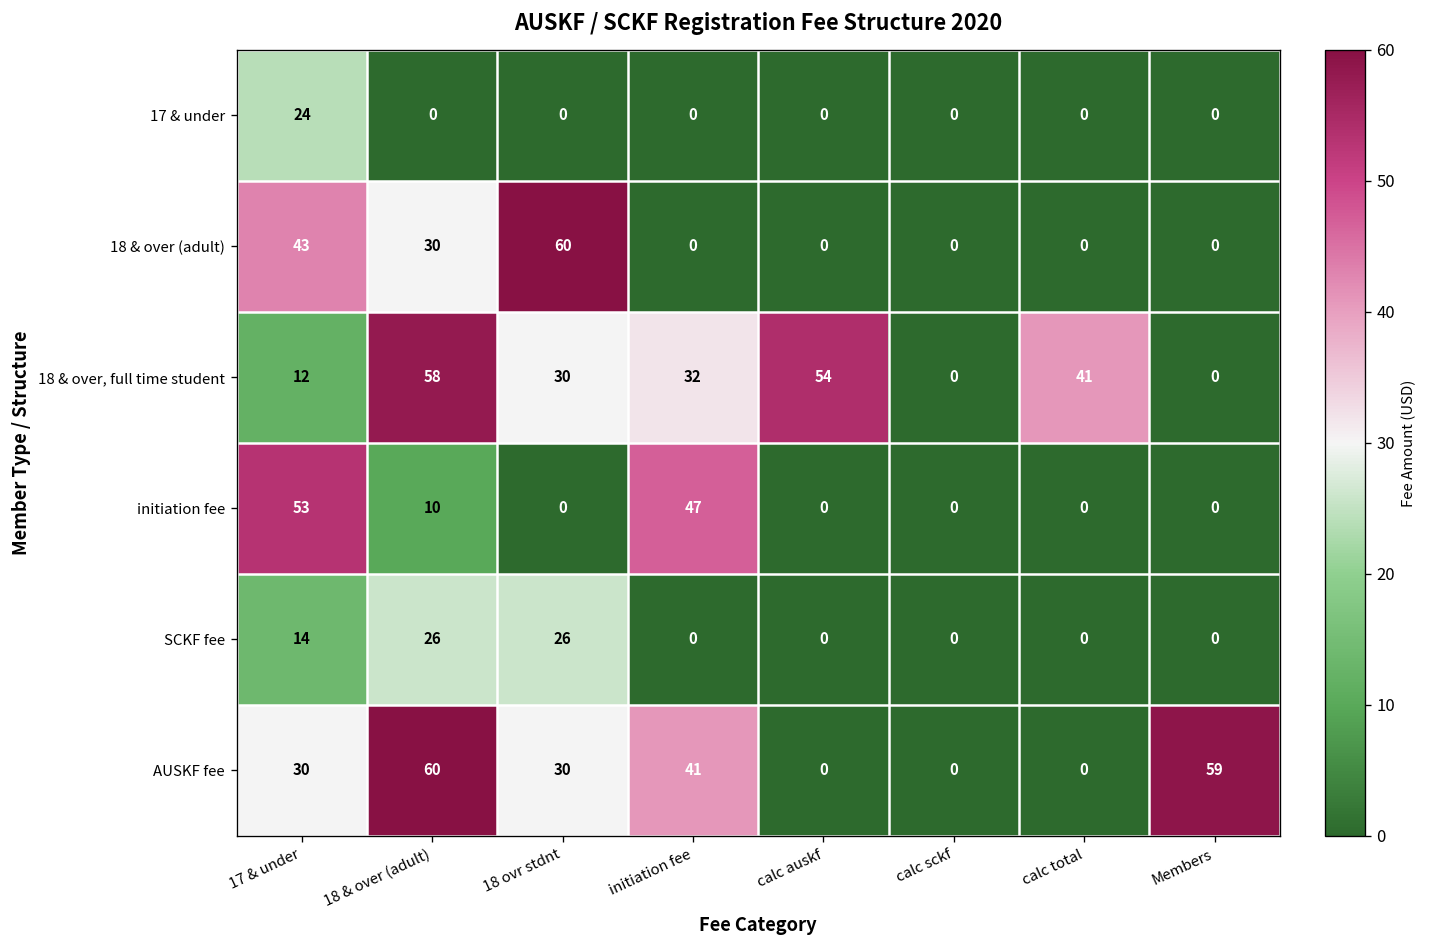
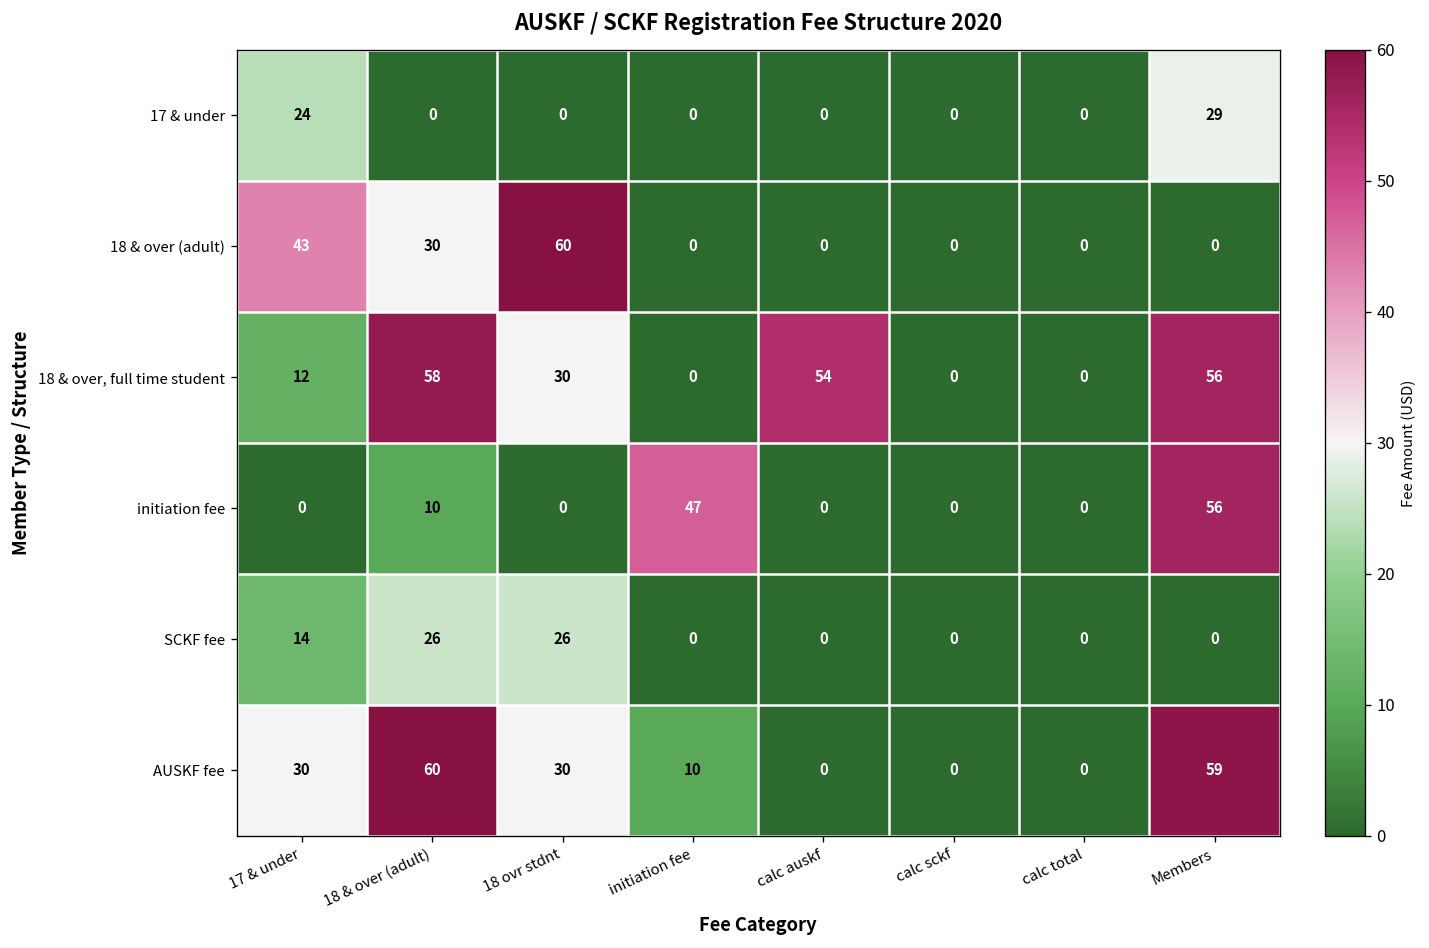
  {
    "17 & under": {
      "17 & under": 24,
      "18 & over (adult)": 0,
      "18 ovr stdnt": 0,
      "initiation fee": 0,
      "calc auskf": 0,
      "calc sckf": 0,
      "calc total": 0,
-     "Members": 0
+     "Members": 29
    },
    "18 & over (adult)": {
      "17 & under": 43,
      "18 & over (adult)": 30,
      "18 ovr stdnt": 60,
      "initiation fee": 0,
      "calc auskf": 0,
      "calc sckf": 0,
      "calc total": 0,
      "Members": 0
    },
    "18 & over, full time student": {
      "17 & under": 12,
      "18 & over (adult)": 58,
      "18 ovr stdnt": 30,
-     "initiation fee": 32,
+     "initiation fee": 0,
      "calc auskf": 54,
      "calc sckf": 0,
-     "calc total": 41,
-     "Members": 0
+     "calc total": 0,
+     "Members": 56
    },
    "initiation fee": {
-     "17 & under": 53,
+     "17 & under": 0,
      "18 & over (adult)": 10,
      "18 ovr stdnt": 0,
      "initiation fee": 47,
      "calc auskf": 0,
      "calc sckf": 0,
      "calc total": 0,
-     "Members": 0
+     "Members": 56
    },
    "SCKF fee": {
      "17 & under": 14,
      "18 & over (adult)": 26,
      "18 ovr stdnt": 26,
      "initiation fee": 0,
      "calc auskf": 0,
      "calc sckf": 0,
      "calc total": 0,
      "Members": 0
    },
    "AUSKF fee": {
      "17 & under": 30,
      "18 & over (adult)": 60,
      "18 ovr stdnt": 30,
-     "initiation fee": 41,
+     "initiation fee": 10,
      "calc auskf": 0,
      "calc sckf": 0,
      "calc total": 0,
      "Members": 59
    }
  }
